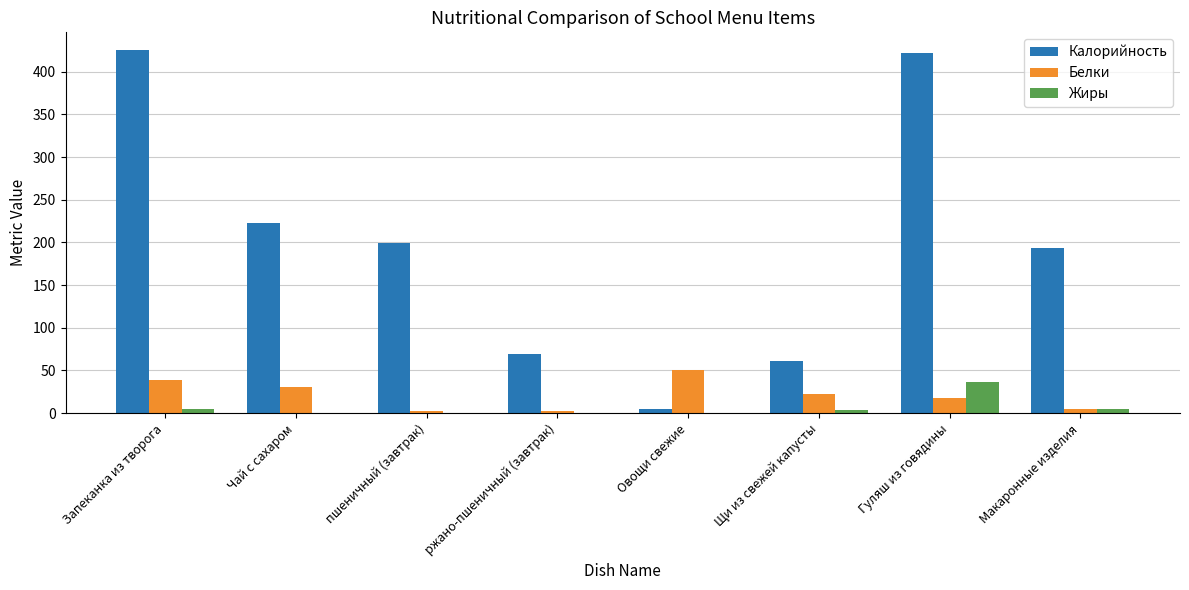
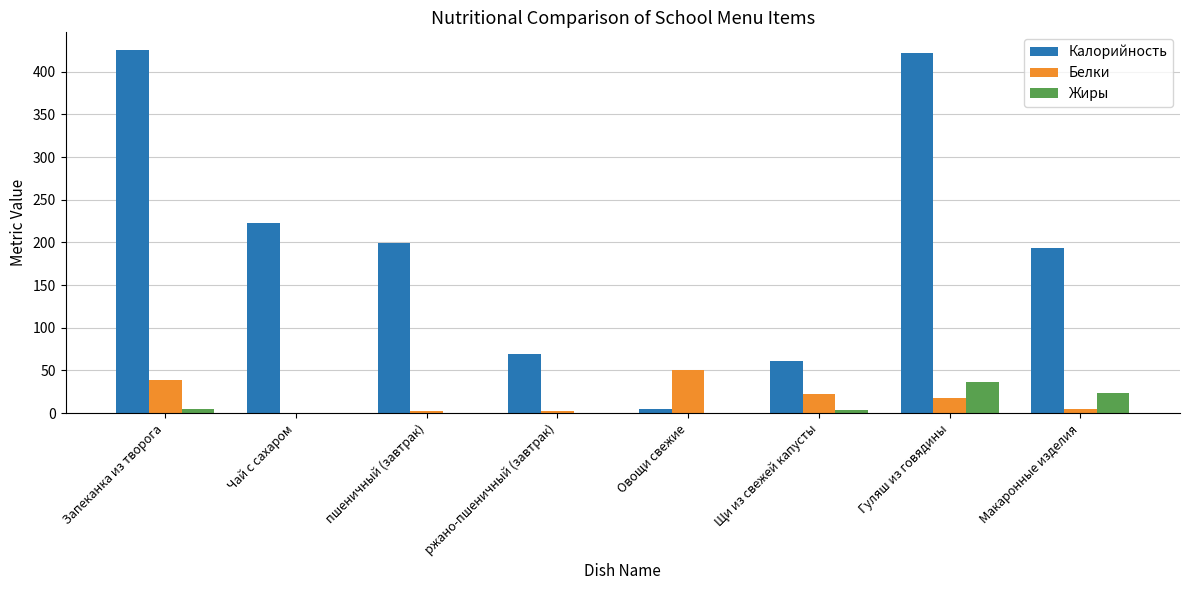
  {
    "Калорийность": {
      "Запеканка из творога": 430,
      "Чай с сахаром": 220,
      "пшеничный (завтрак)": 200,
      "ржано-пшеничный (завтрак)": 70,
      "Овощи свежие": 0,
      "Щи из свежей капусты": 60,
      "Гуляш из говядины": 420,
      "Макаронные изделия": 190
    },
    "Белки": {
      "Запеканка из творога": 40,
-     "Чай с сахаром": 30,
+     "Чай с сахаром": 0,
      "пшеничный (завтрак)": 0,
      "Овощи свежие": 50,
      "Щи из свежей капусты": 20,
      "Гуляш из говядины": 20,
      "Макаронные изделия": 10
    },
    "Жиры": {
      "Запеканка из творога": 10,
      "Чай с сахаром": 0,
      "Овощи свежие": 0,
      "Щи из свежей капусты": 0,
      "Гуляш из говядины": 40,
-     "Макаронные изделия": 10
+     "Макаронные изделия": 20
    }
  }
